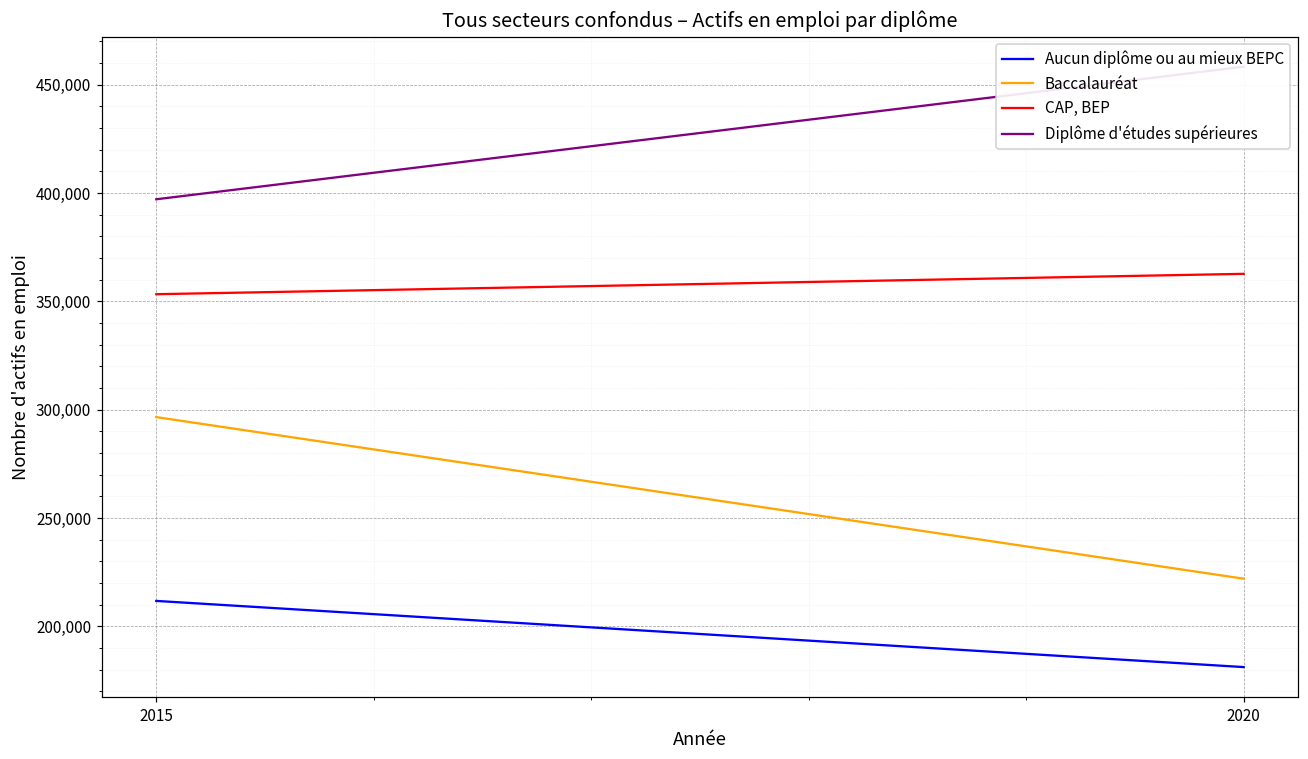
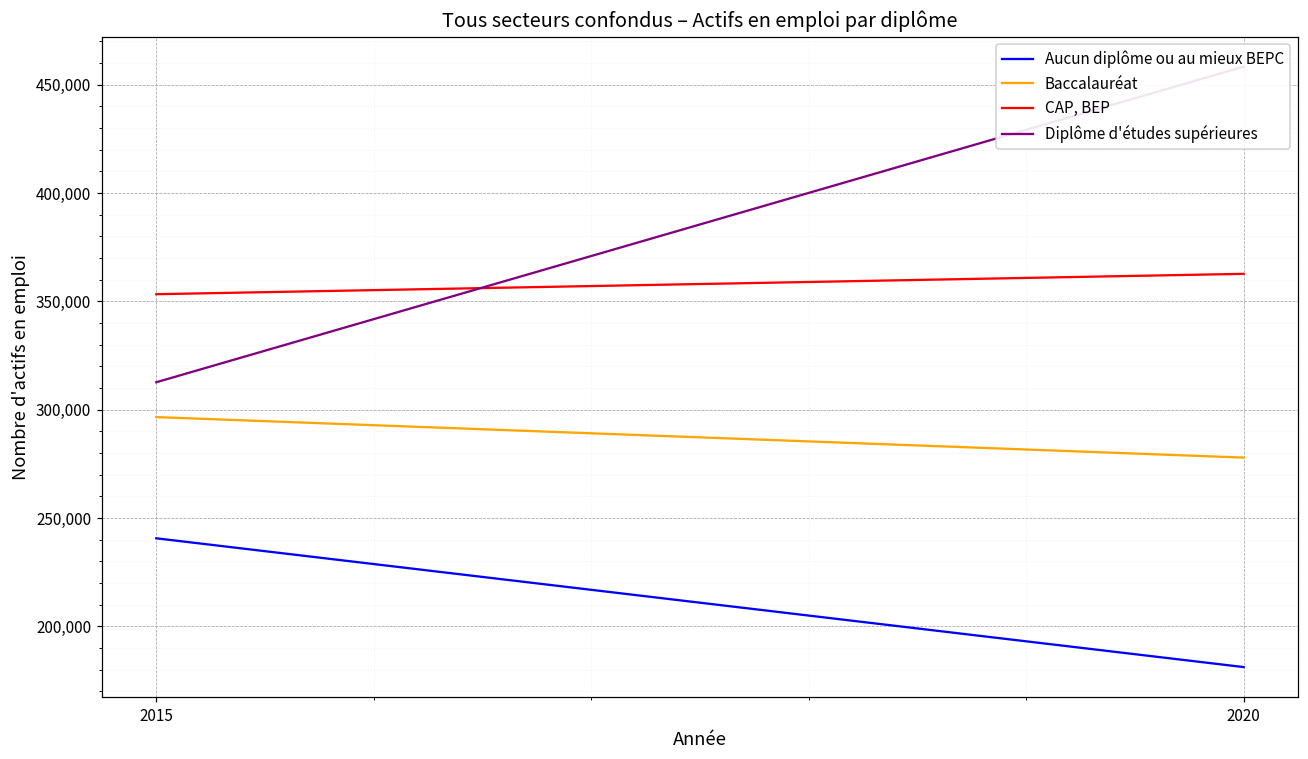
  {
    "Aucun diplôme ou au mieux BEPC": {
-     "2015": "212,000",
+     "2015": "241,000",
      "2020": "181,000"
    },
    "Baccalauréat": {
      "2015": "297,000",
-     "2020": "222,000"
+     "2020": "278,000"
    },
    "CAP, BEP": {
      "2015": "353,000",
      "2020": "363,000"
    },
    "Diplôme d'études supérieures": {
-     "2015": "397,000"
+     "2015": "313,000"
    }
  }
